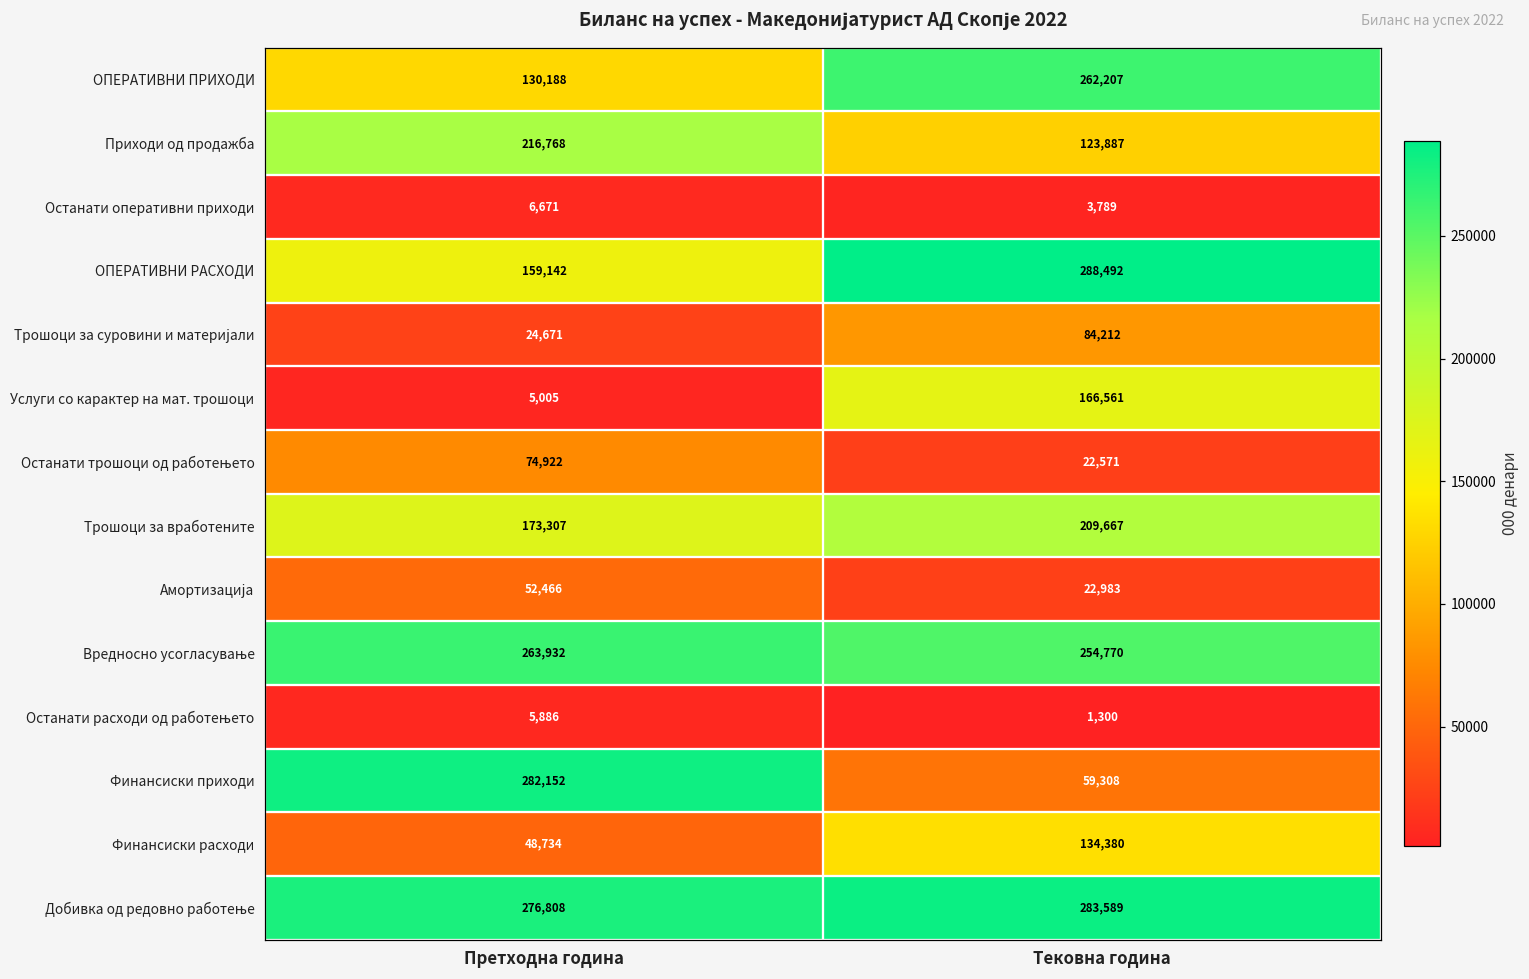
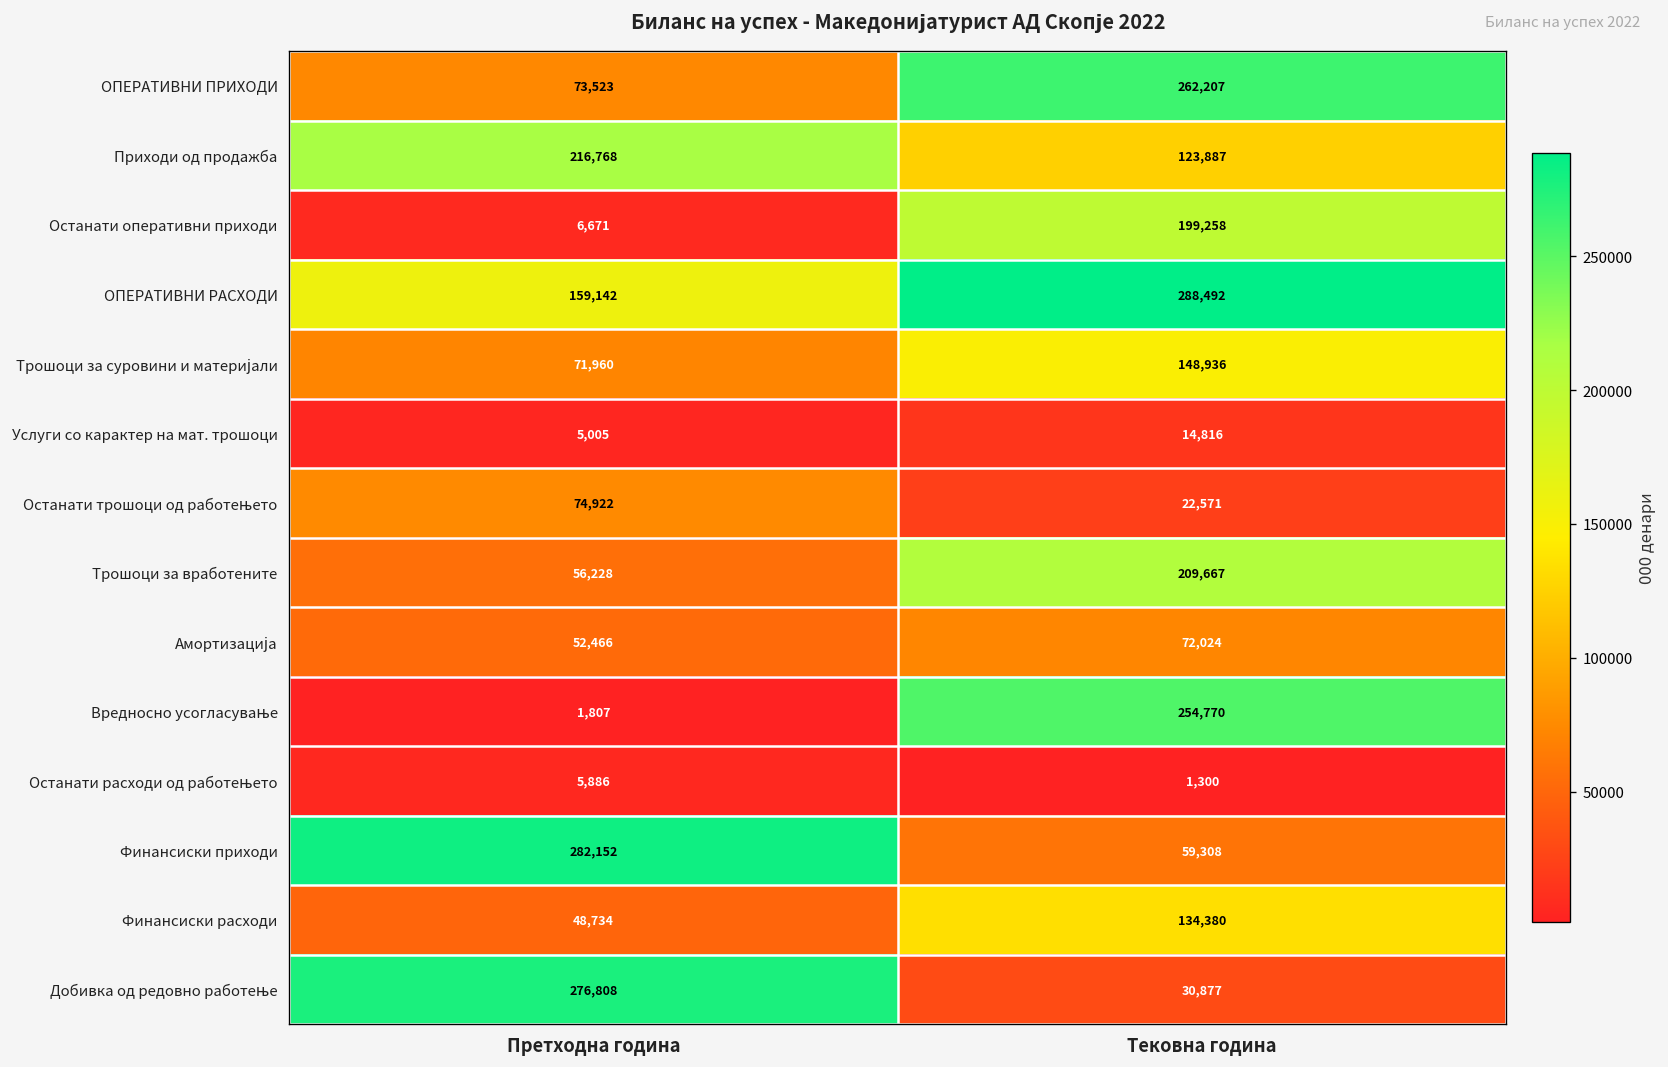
  {
    "ОПЕРАТИВНИ ПРИХОДИ": {
-     "Претходна година": "130,188",
+     "Претходна година": "73,523",
      "Тековна година": "262,207"
    },
    "Приходи од продажба": {
      "Претходна година": "216,768",
      "Тековна година": "123,887"
    },
    "Останати оперативни приходи": {
      "Претходна година": "6,671",
-     "Тековна година": "3,789"
+     "Тековна година": "199,258"
    },
    "ОПЕРАТИВНИ РАСХОДИ": {
      "Претходна година": "159,142",
      "Тековна година": "288,492"
    },
    "Трошоци за суровини и материјали": {
-     "Претходна година": "24,671",
-     "Тековна година": "84,212"
+     "Претходна година": "71,960",
+     "Тековна година": "148,936"
    },
    "Услуги со карактер на мат. трошоци": {
      "Претходна година": "5,005",
-     "Тековна година": "166,561"
+     "Тековна година": "14,816"
    },
    "Останати трошоци од работењето": {
      "Претходна година": "74,922",
      "Тековна година": "22,571"
    },
    "Трошоци за вработените": {
-     "Претходна година": "173,307",
+     "Претходна година": "56,228",
      "Тековна година": "209,667"
    },
    "Амортизација": {
      "Претходна година": "52,466",
-     "Тековна година": "22,983"
+     "Тековна година": "72,024"
    },
    "Вредносно усогласување": {
-     "Претходна година": "263,932",
+     "Претходна година": "1,807",
      "Тековна година": "254,770"
    },
    "Останати расходи од работењето": {
      "Претходна година": "5,886",
      "Тековна година": "1,300"
    },
    "Финансиски приходи": {
      "Претходна година": "282,152",
      "Тековна година": "59,308"
    },
    "Финансиски расходи": {
      "Претходна година": "48,734",
      "Тековна година": "134,380"
    },
    "Добивка од редовно работење": {
      "Претходна година": "276,808",
-     "Тековна година": "283,589"
+     "Тековна година": "30,877"
    }
  }
